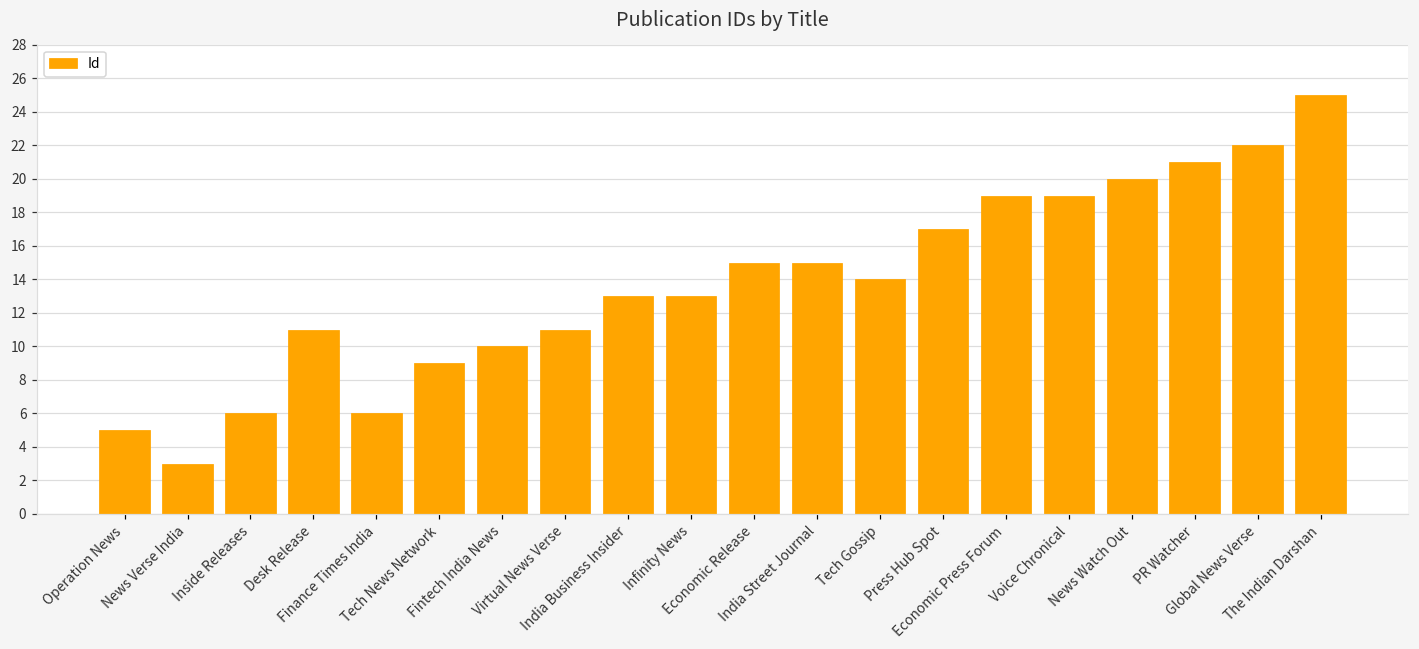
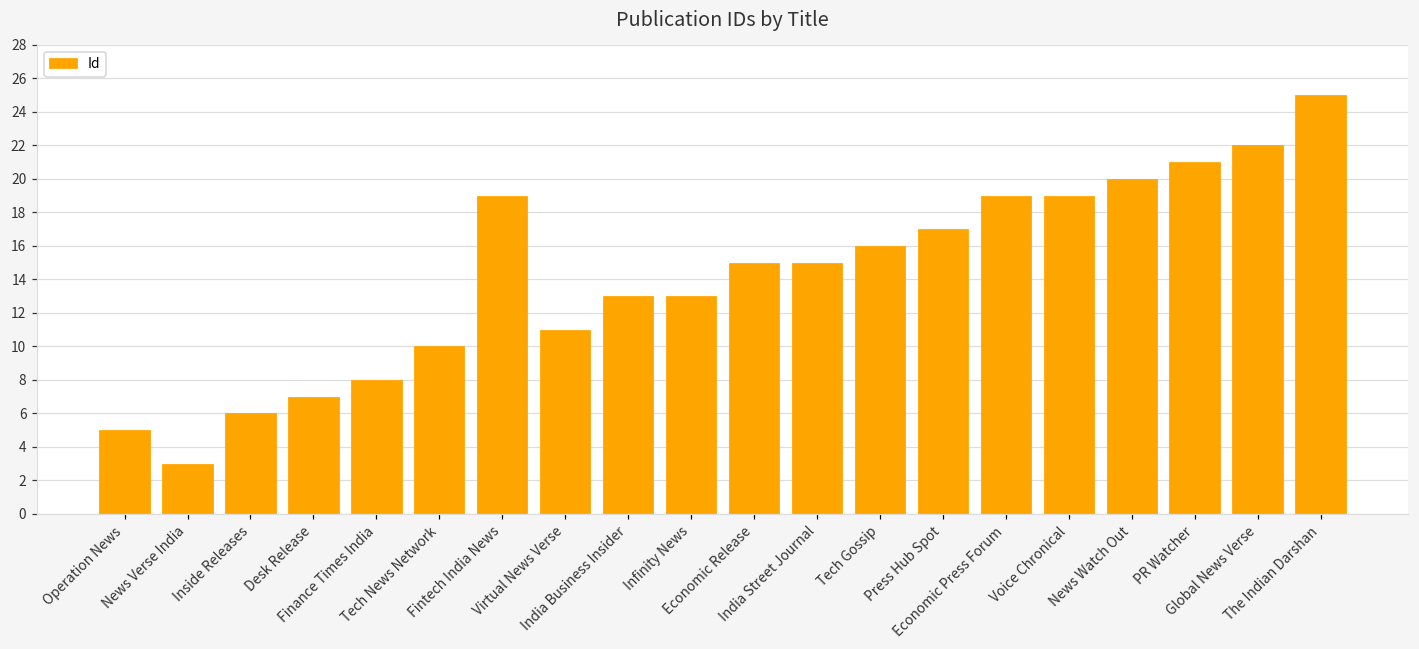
  {
    "Operation News": 5,
    "News Verse India": 3,
    "Inside Releases": 6,
-   "Desk Release": 11,
-   "Finance Times India": 6,
-   "Tech News Network": 9,
-   "Fintech India News": 10,
+   "Desk Release": 7,
+   "Finance Times India": 8,
+   "Tech News Network": 10,
+   "Fintech India News": 19,
    "Virtual News Verse": 11,
    "India Business Insider": 13,
    "Infinity News": 13,
    "Economic Release": 15,
    "India Street Journal": 15,
-   "Tech Gossip": 14,
+   "Tech Gossip": 16,
    "Press Hub Spot": 17,
    "Economic Press Forum": 19,
    "Voice Chronical": 19,
    "News Watch Out": 20,
    "PR Watcher": 21,
    "Global News Verse": 22,
    "The Indian Darshan": 25
  }
